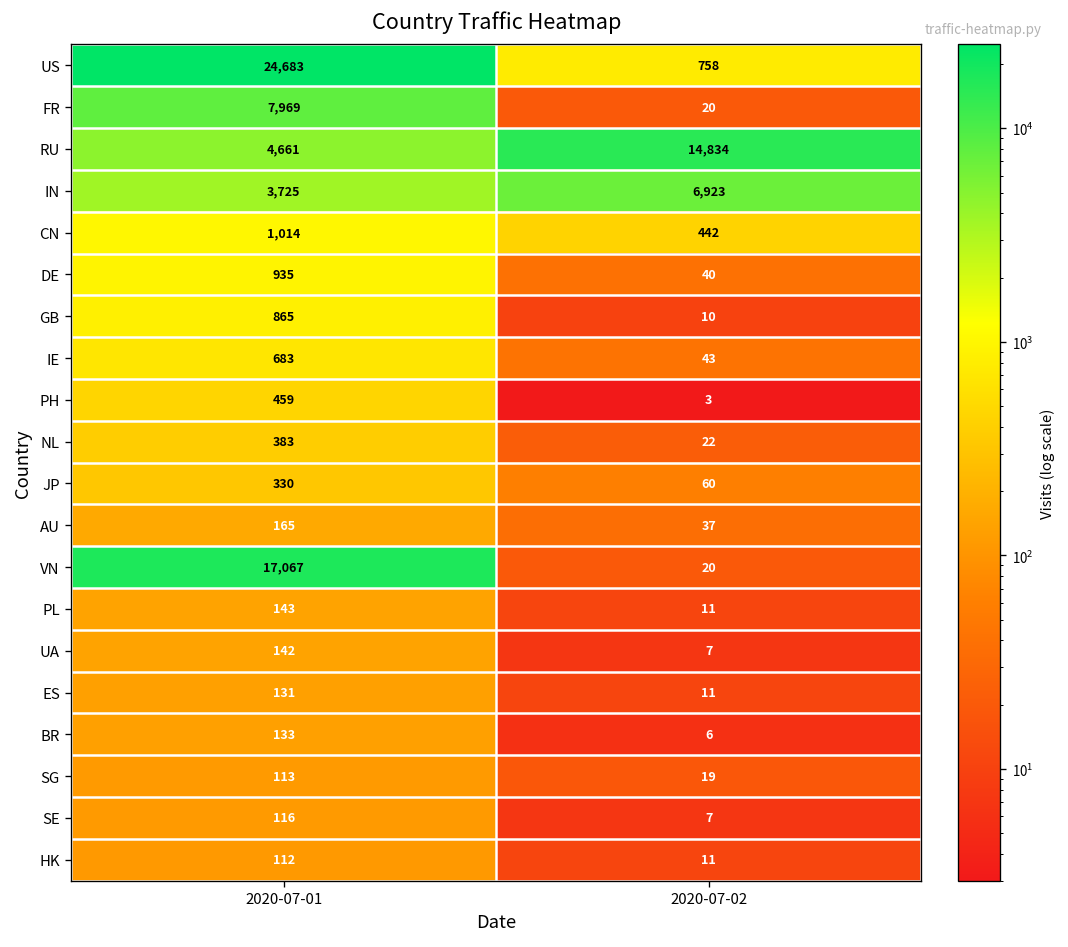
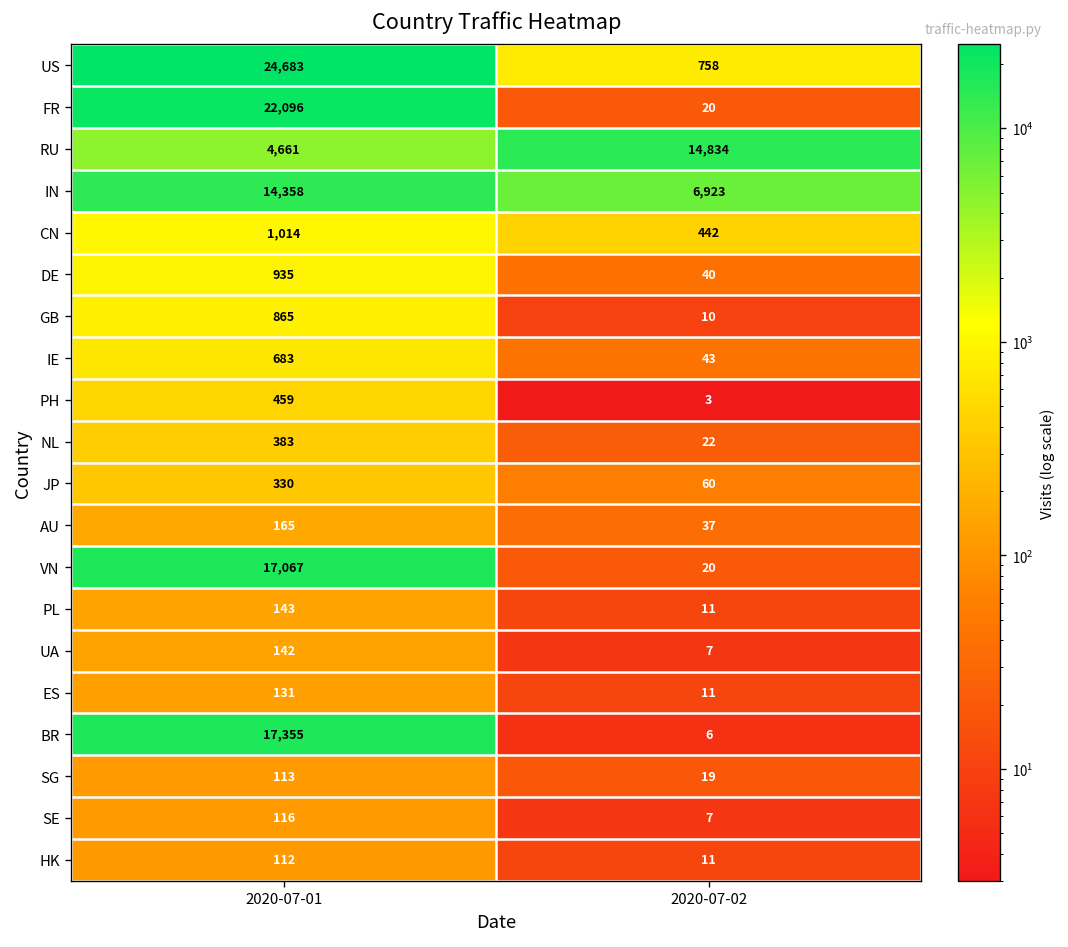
  {
    "US": {
      "2020-07-01": "24,683",
      "2020-07-02": "758"
    },
    "FR": {
-     "2020-07-01": "7,969",
+     "2020-07-01": "22,096",
      "2020-07-02": "20"
    },
    "RU": {
      "2020-07-01": "4,661",
      "2020-07-02": "14,834"
    },
    "IN": {
-     "2020-07-01": "3,725",
+     "2020-07-01": "14,358",
      "2020-07-02": "6,923"
    },
    "CN": {
      "2020-07-01": "1,014",
      "2020-07-02": "442"
    },
    "DE": {
      "2020-07-01": "935",
      "2020-07-02": "40"
    },
    "GB": {
      "2020-07-01": "865",
      "2020-07-02": "10"
    },
    "IE": {
      "2020-07-01": "683",
      "2020-07-02": "43"
    },
    "PH": {
      "2020-07-01": "459",
      "2020-07-02": "3"
    },
    "NL": {
      "2020-07-01": "383",
      "2020-07-02": "22"
    },
    "JP": {
      "2020-07-01": "330",
      "2020-07-02": "60"
    },
    "AU": {
      "2020-07-01": "165",
      "2020-07-02": "37"
    },
    "VN": {
      "2020-07-01": "17,067",
      "2020-07-02": "20"
    },
    "PL": {
      "2020-07-01": "143",
      "2020-07-02": "11"
    },
    "UA": {
      "2020-07-01": "142",
      "2020-07-02": "7"
    },
    "ES": {
      "2020-07-01": "131",
      "2020-07-02": "11"
    },
    "BR": {
-     "2020-07-01": "133",
+     "2020-07-01": "17,355",
      "2020-07-02": "6"
    },
    "SG": {
      "2020-07-01": "113",
      "2020-07-02": "19"
    },
    "SE": {
      "2020-07-01": "116",
      "2020-07-02": "7"
    },
    "HK": {
      "2020-07-01": "112",
      "2020-07-02": "11"
    }
  }
